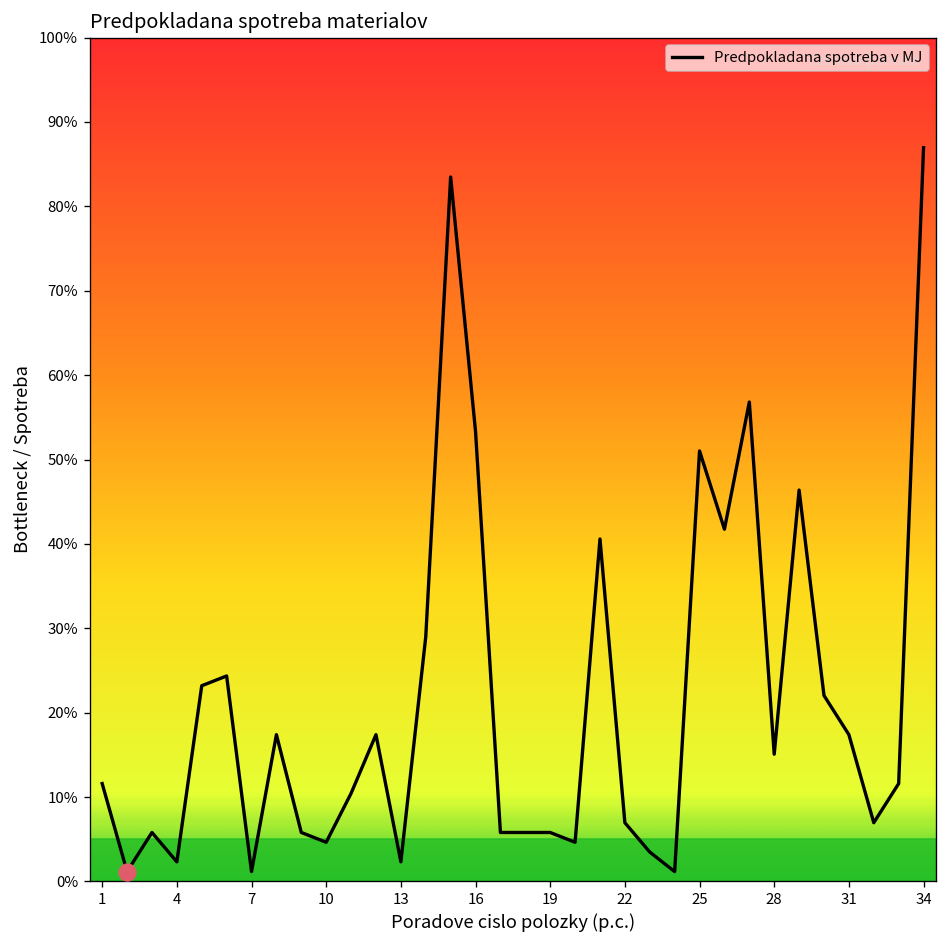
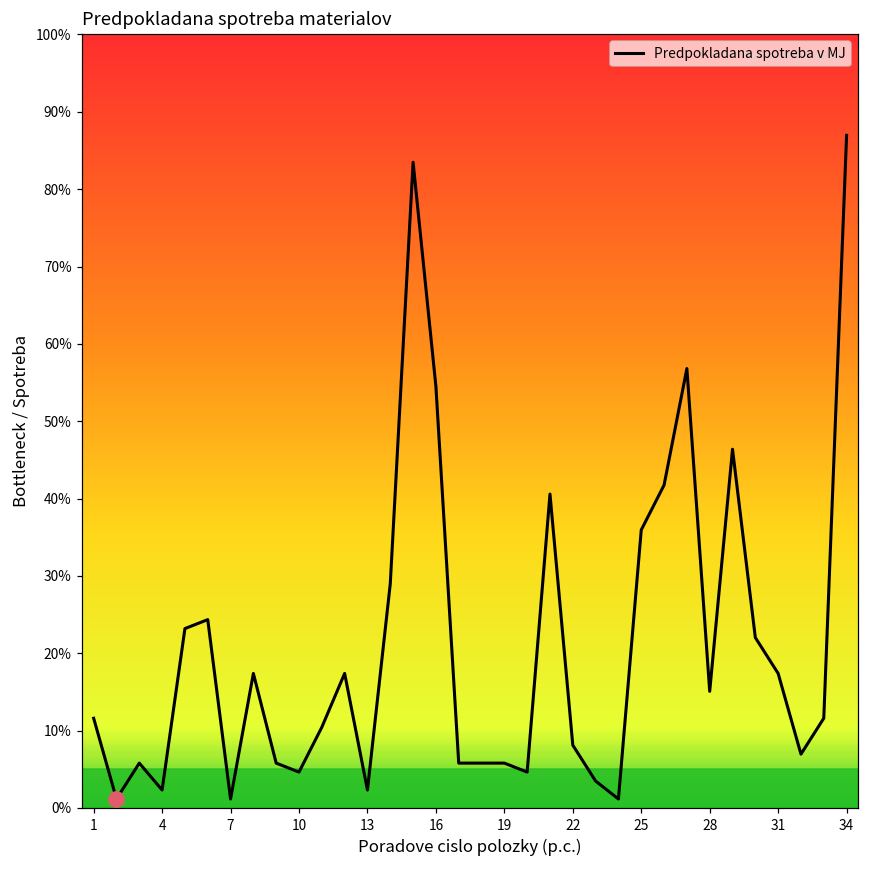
  {
    "Predpokladana spotreba v MJ": {
      "1": "12%",
-     "16": "53%",
+     "16": "54%",
      "19": "6%",
-     "22": "7%",
-     "25": "51%",
+     "22": "8%",
+     "25": "36%",
      "28": "15%",
      "31": "17%",
      "34": "87%"
    }
  }
